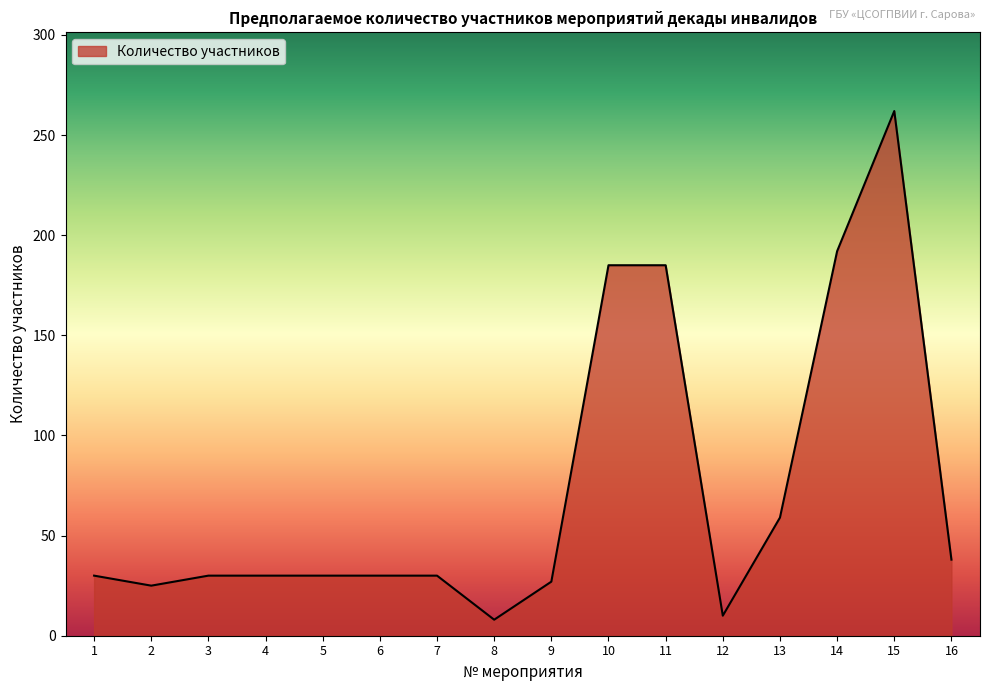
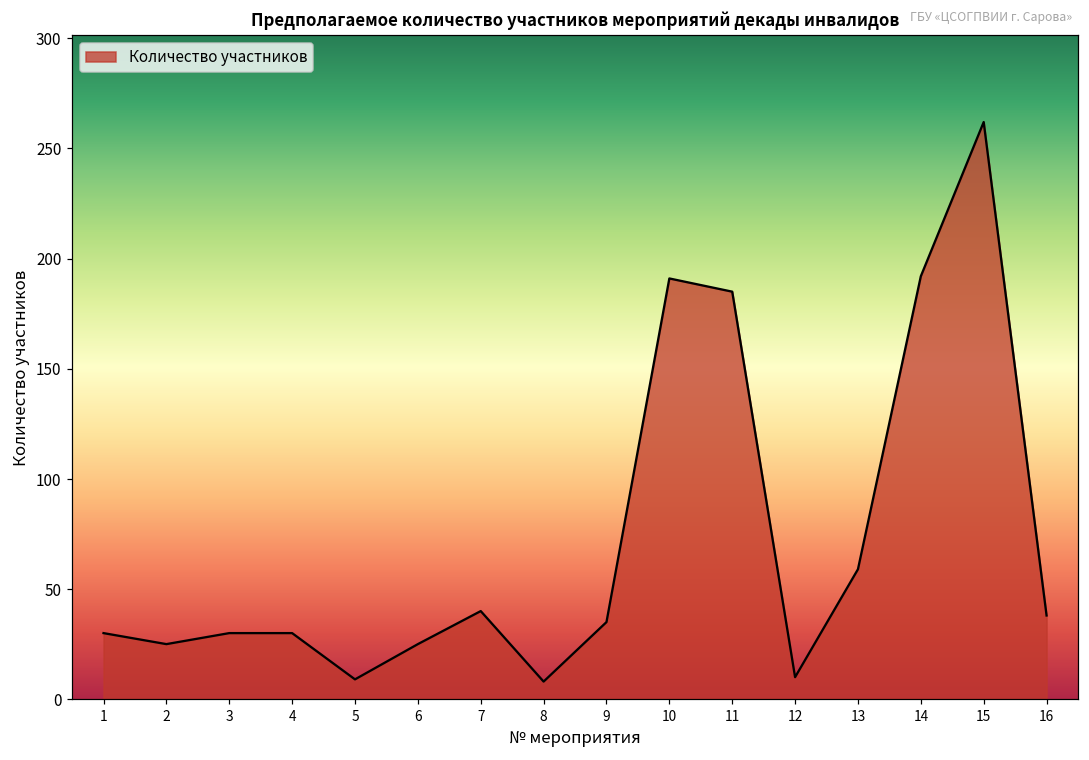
  {
    "1": 30,
    "2": 25,
    "3": 30,
    "4": 30,
-   "5": 30,
-   "6": 30,
-   "7": 30,
+   "5": 9,
+   "6": 25,
+   "7": 40,
    "8": 8,
-   "9": 27,
-   "10": 185,
+   "9": 35,
+   "10": 191,
    "11": 185,
    "12": 10,
    "13": 59,
    "14": 192,
    "15": 262,
    "16": 38
  }
